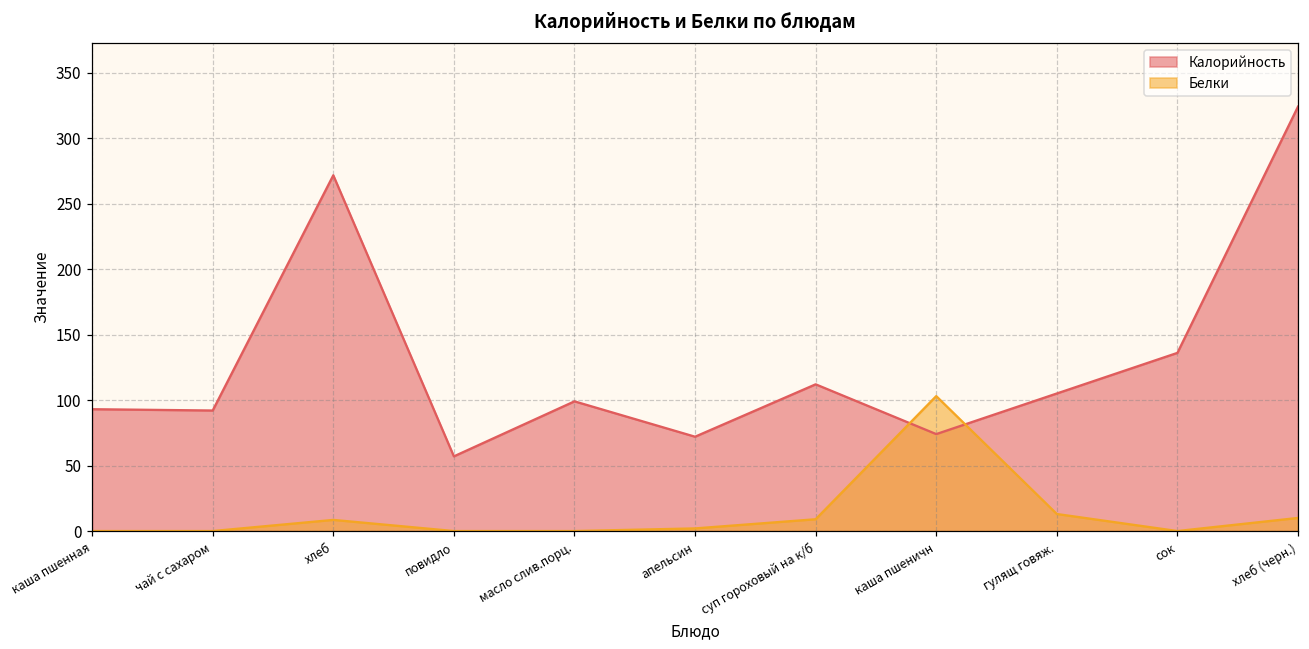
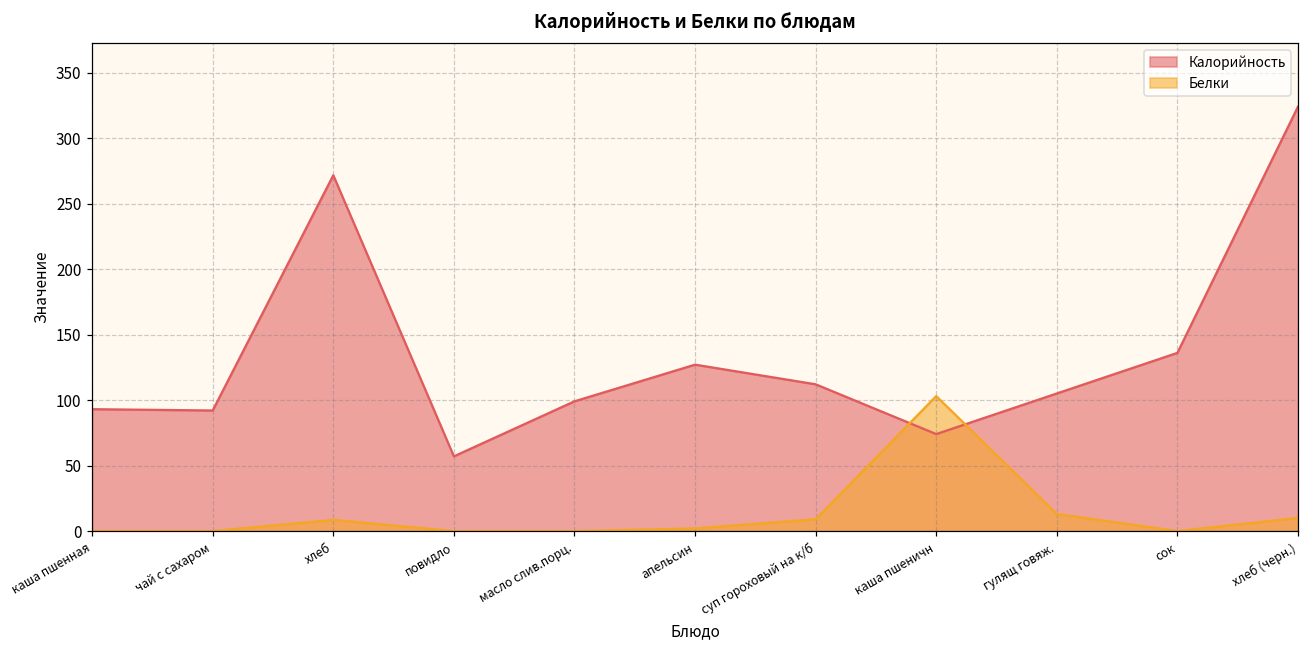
  {
    "Калорийность": {
      "каша пшенная": 93,
      "чай с сахаром": 92,
      "хлеб": 272,
      "повидло": 57,
      "масло слив.порц.": 99,
-     "апельсин": 72,
+     "апельсин": 127,
      "суп гороховый на к/б": 112,
      "каша пшеничн": 74,
      "гулящ говяж.": 105,
      "сок": 136,
      "хлеб (черн.)": 324
    },
    "Белки": {
      "каша пшенная": 0,
      "чай с сахаром": 0,
      "хлеб": 9,
      "повидло": 0,
      "масло слив.порц.": 0,
      "апельсин": 2,
      "суп гороховый на к/б": 9,
      "каша пшеничн": 103,
      "гулящ говяж.": 13,
      "сок": 0,
      "хлеб (черн.)": 10
    }
  }
